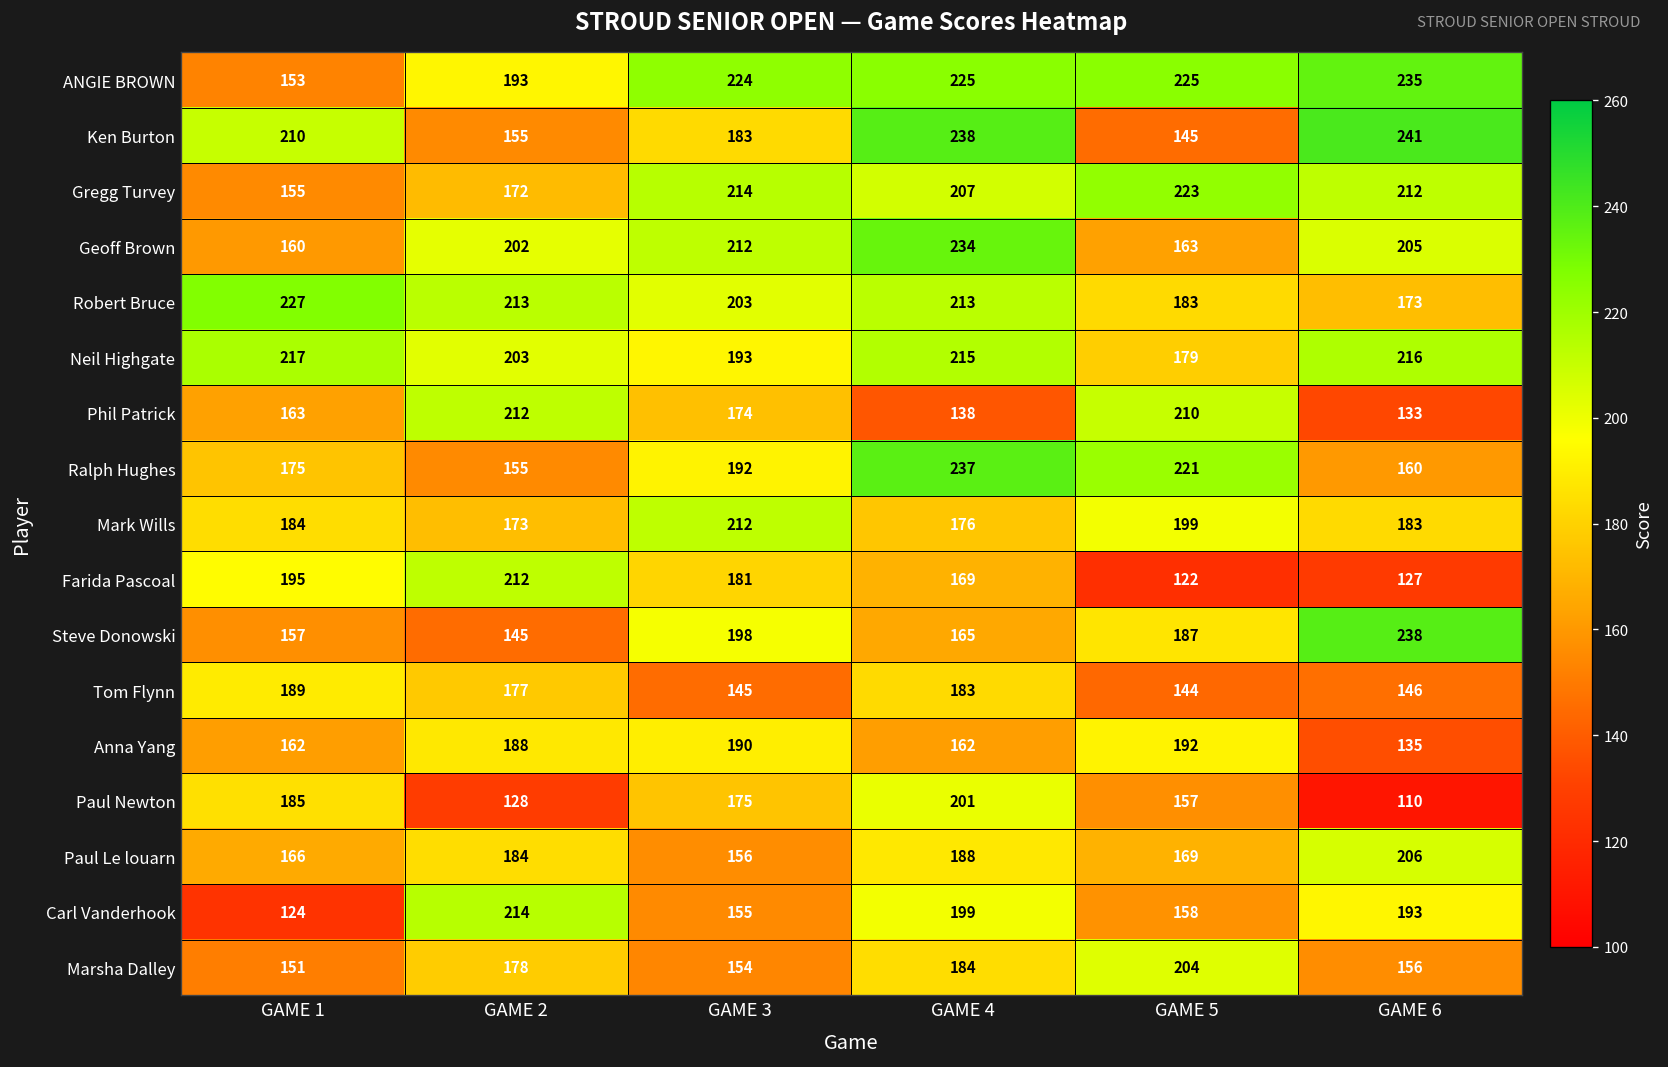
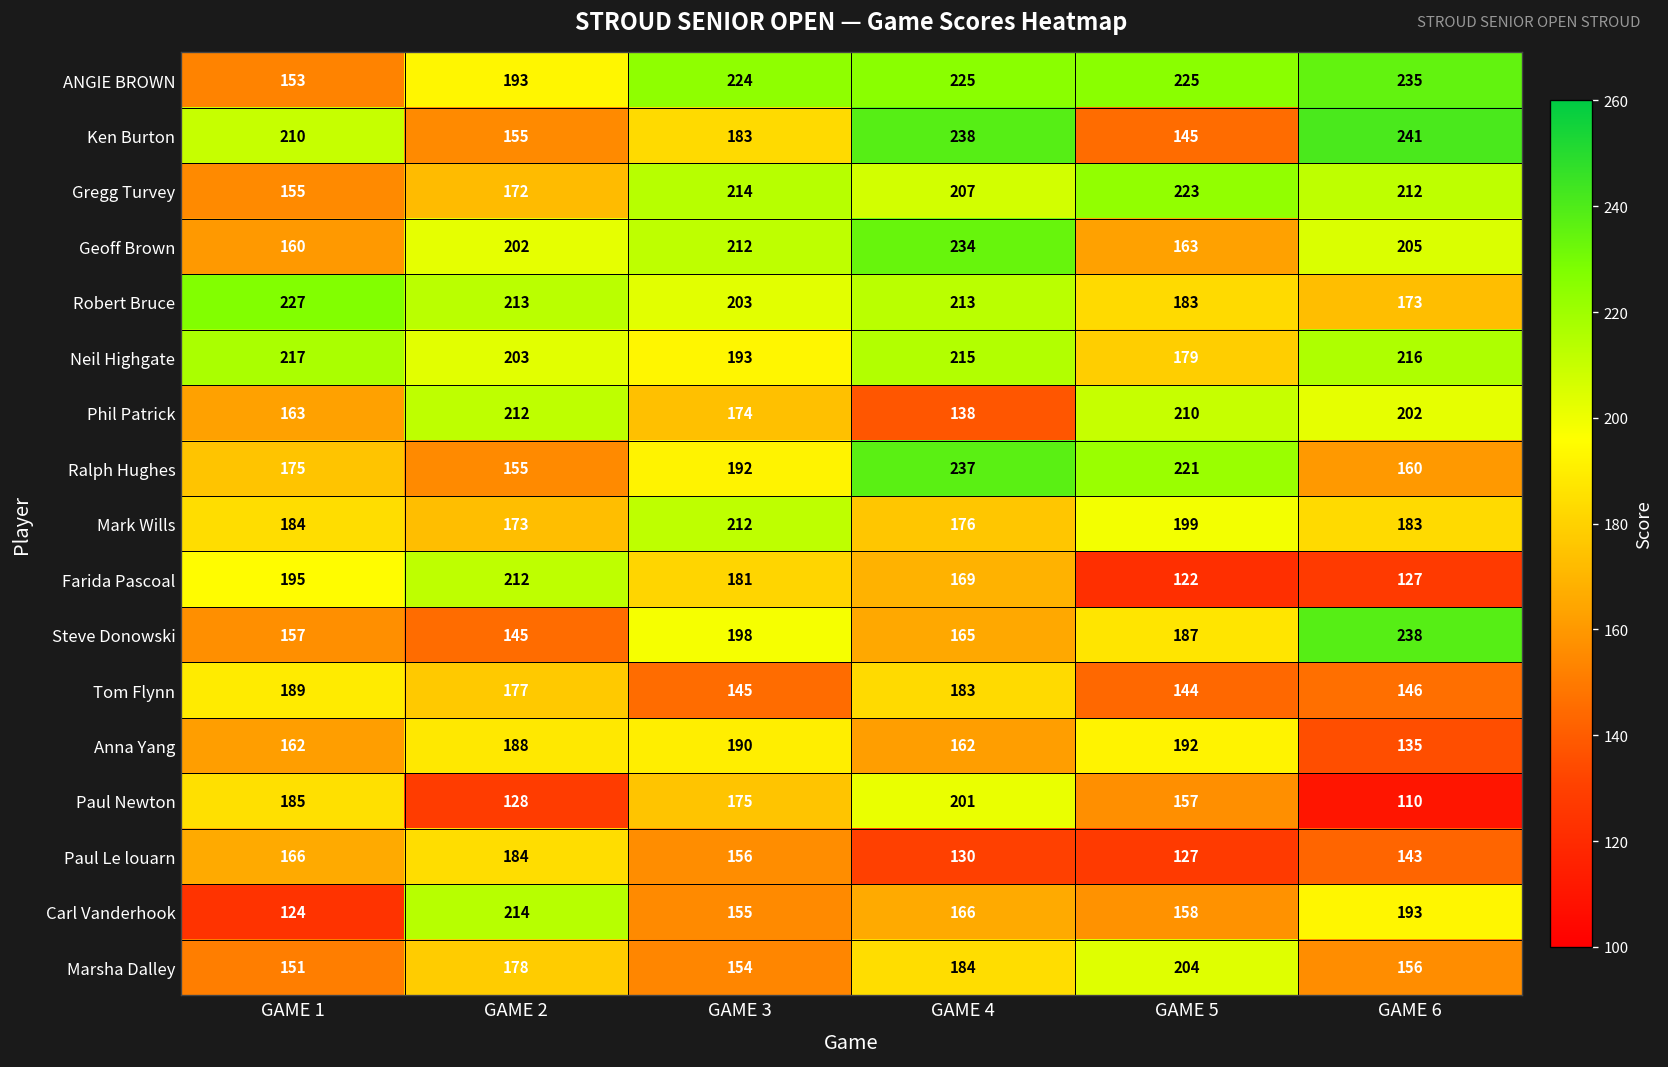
  {
    "ANGIE BROWN": {
      "GAME 1": 153,
      "GAME 2": 193,
      "GAME 3": 224,
      "GAME 4": 225,
      "GAME 5": 225,
      "GAME 6": 235
    },
    "Ken Burton": {
      "GAME 1": 210,
      "GAME 2": 155,
      "GAME 3": 183,
      "GAME 4": 238,
      "GAME 5": 145,
      "GAME 6": 241
    },
    "Gregg Turvey": {
      "GAME 1": 155,
      "GAME 2": 172,
      "GAME 3": 214,
      "GAME 4": 207,
      "GAME 5": 223,
      "GAME 6": 212
    },
    "Geoff Brown": {
      "GAME 1": 160,
      "GAME 2": 202,
      "GAME 3": 212,
      "GAME 4": 234,
      "GAME 5": 163,
      "GAME 6": 205
    },
    "Robert Bruce": {
      "GAME 1": 227,
      "GAME 2": 213,
      "GAME 3": 203,
      "GAME 4": 213,
      "GAME 5": 183,
      "GAME 6": 173
    },
    "Neil Highgate": {
      "GAME 1": 217,
      "GAME 2": 203,
      "GAME 3": 193,
      "GAME 4": 215,
      "GAME 5": 179,
      "GAME 6": 216
    },
    "Phil Patrick": {
      "GAME 1": 163,
      "GAME 2": 212,
      "GAME 3": 174,
      "GAME 4": 138,
      "GAME 5": 210,
-     "GAME 6": 133
+     "GAME 6": 202
    },
    "Ralph Hughes": {
      "GAME 1": 175,
      "GAME 2": 155,
      "GAME 3": 192,
      "GAME 4": 237,
      "GAME 5": 221,
      "GAME 6": 160
    },
    "Mark Wills": {
      "GAME 1": 184,
      "GAME 2": 173,
      "GAME 3": 212,
      "GAME 4": 176,
      "GAME 5": 199,
      "GAME 6": 183
    },
    "Farida Pascoal": {
      "GAME 1": 195,
      "GAME 2": 212,
      "GAME 3": 181,
      "GAME 4": 169,
      "GAME 5": 122,
      "GAME 6": 127
    },
    "Steve Donowski": {
      "GAME 1": 157,
      "GAME 2": 145,
      "GAME 3": 198,
      "GAME 4": 165,
      "GAME 5": 187,
      "GAME 6": 238
    },
    "Tom Flynn": {
      "GAME 1": 189,
      "GAME 2": 177,
      "GAME 3": 145,
      "GAME 4": 183,
      "GAME 5": 144,
      "GAME 6": 146
    },
    "Anna Yang": {
      "GAME 1": 162,
      "GAME 2": 188,
      "GAME 3": 190,
      "GAME 4": 162,
      "GAME 5": 192,
      "GAME 6": 135
    },
    "Paul Newton": {
      "GAME 1": 185,
      "GAME 2": 128,
      "GAME 3": 175,
      "GAME 4": 201,
      "GAME 5": 157,
      "GAME 6": 110
    },
    "Paul Le louarn": {
      "GAME 1": 166,
      "GAME 2": 184,
      "GAME 3": 156,
-     "GAME 4": 188,
-     "GAME 5": 169,
-     "GAME 6": 206
+     "GAME 4": 130,
+     "GAME 5": 127,
+     "GAME 6": 143
    },
    "Carl Vanderhook": {
      "GAME 1": 124,
      "GAME 2": 214,
      "GAME 3": 155,
-     "GAME 4": 199,
+     "GAME 4": 166,
      "GAME 5": 158,
      "GAME 6": 193
    },
    "Marsha Dalley": {
      "GAME 1": 151,
      "GAME 2": 178,
      "GAME 3": 154,
      "GAME 4": 184,
      "GAME 5": 204,
      "GAME 6": 156
    }
  }
